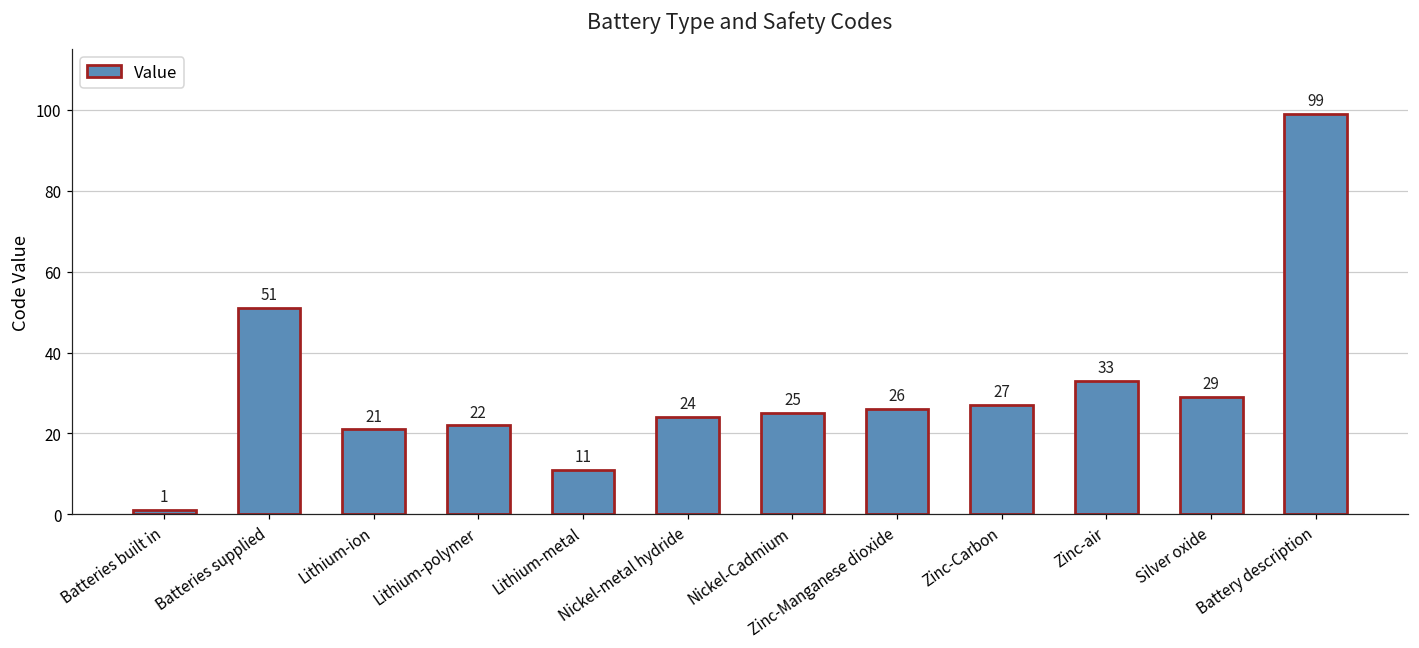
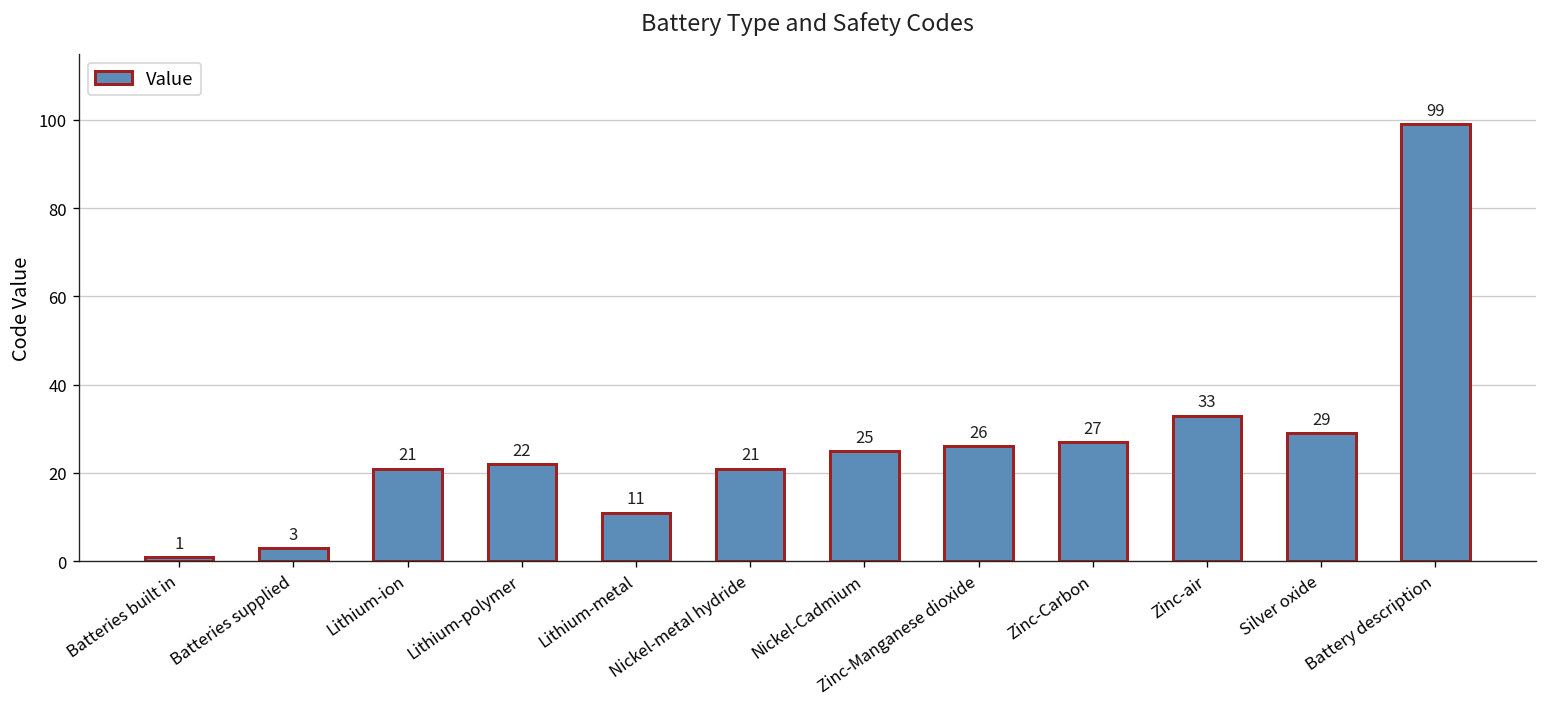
  {
    "Batteries built in": 1,
-   "Batteries supplied": 51,
+   "Batteries supplied": 3,
    "Lithium-ion": 21,
    "Lithium-polymer": 22,
    "Lithium-metal": 11,
-   "Nickel-metal hydride": 24,
+   "Nickel-metal hydride": 21,
    "Nickel-Cadmium": 25,
    "Zinc-Manganese dioxide": 26,
    "Zinc-Carbon": 27,
    "Zinc-air": 33,
    "Silver oxide": 29,
    "Battery description": 99
  }
